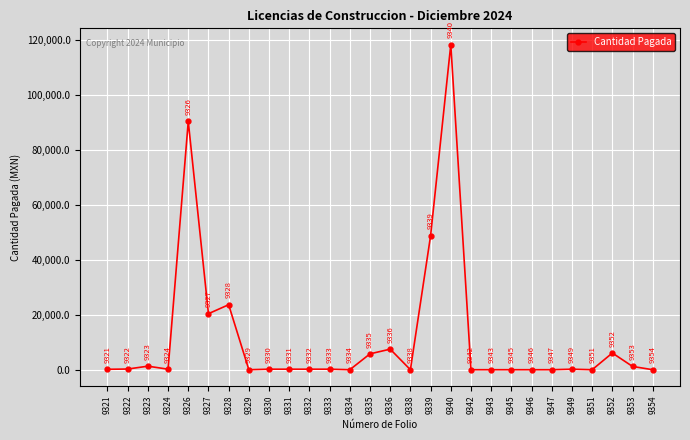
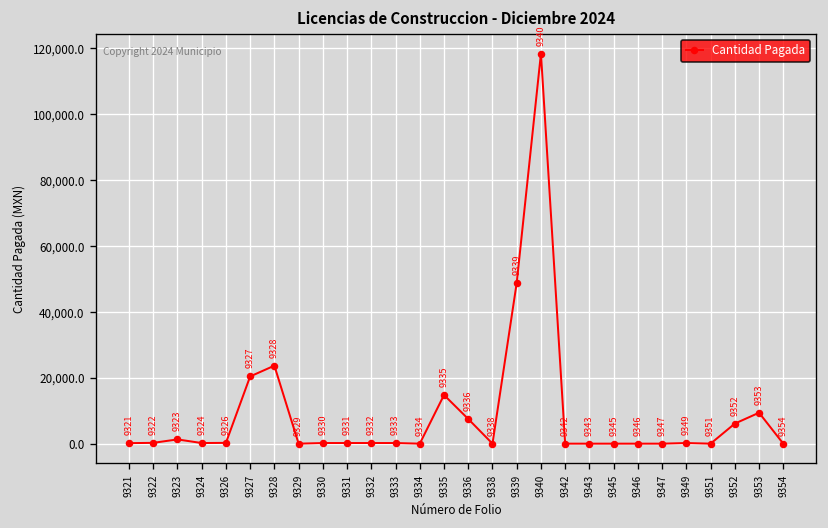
  {
-   "9326": "90,000",
-   "9335": "6,000",
-   "9353": "1,000"
+   "9326": "0",
+   "9335": "15,000",
+   "9353": "10,000"
  }
